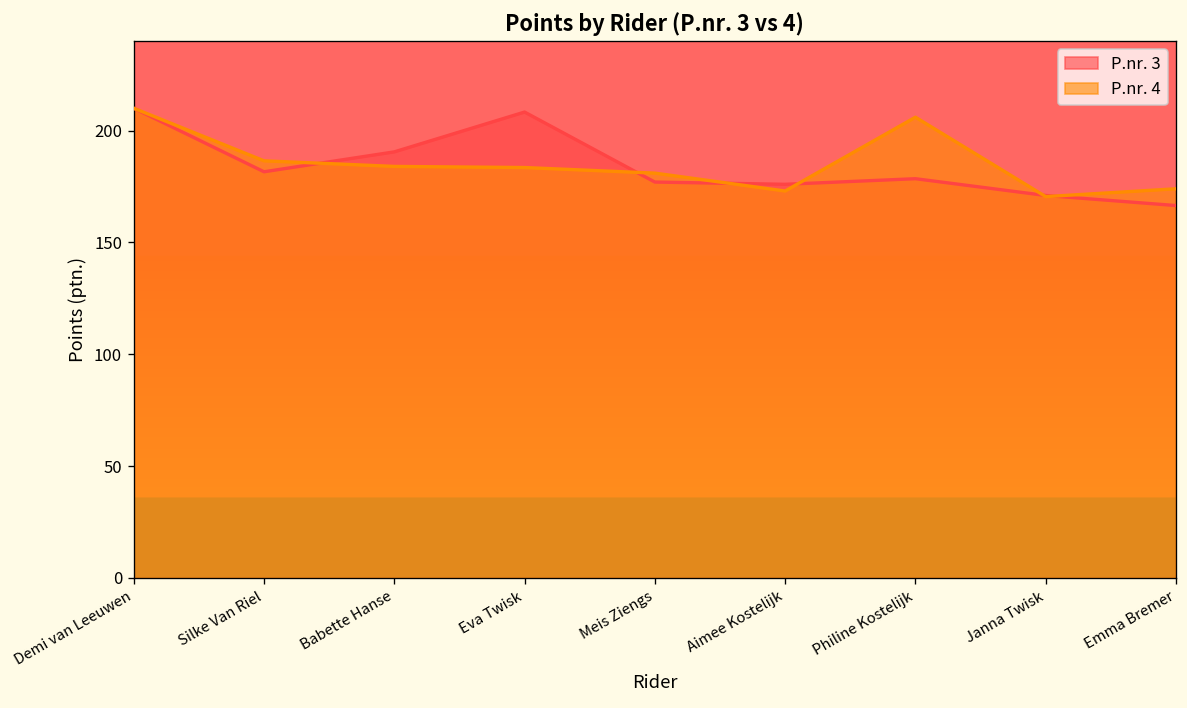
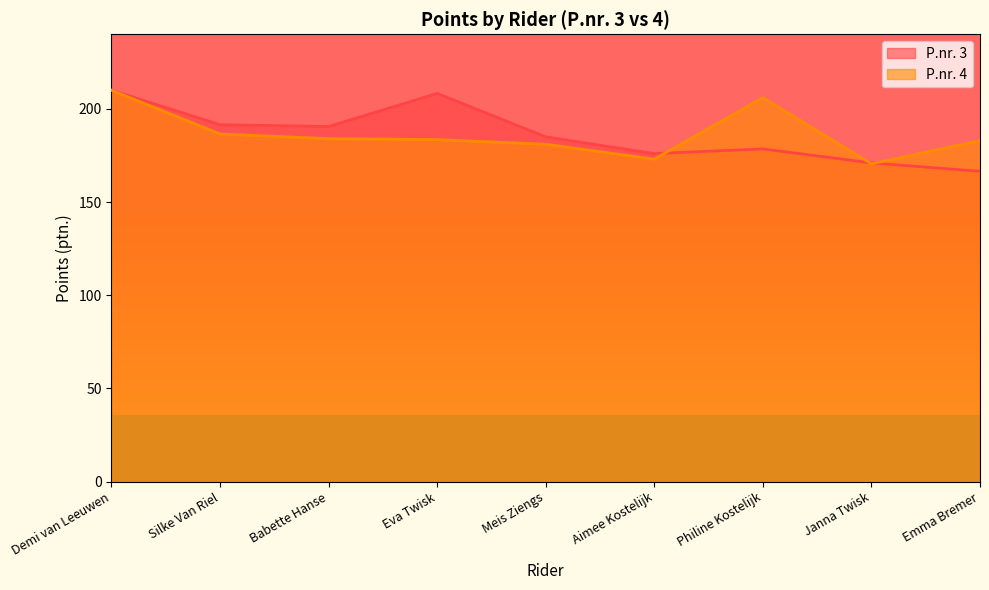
  {
    "P.nr. 3": {
-     "Silke Van Riel": 182,
+     "Silke Van Riel": 192,
      "Babette Hanse": 191,
      "Eva Twisk": 208,
-     "Meis Ziengs": 177,
+     "Meis Ziengs": 185,
      "Aimee Kostelijk": 176,
      "Philine Kostelijk": 179,
      "Emma Bremer": 167
    },
    "P.nr. 4": {
      "Silke Van Riel": 187,
      "Babette Hanse": 184,
      "Eva Twisk": 184,
      "Meis Ziengs": 181,
      "Aimee Kostelijk": 173,
      "Philine Kostelijk": 206,
-     "Emma Bremer": 174
+     "Emma Bremer": 183
    }
  }
